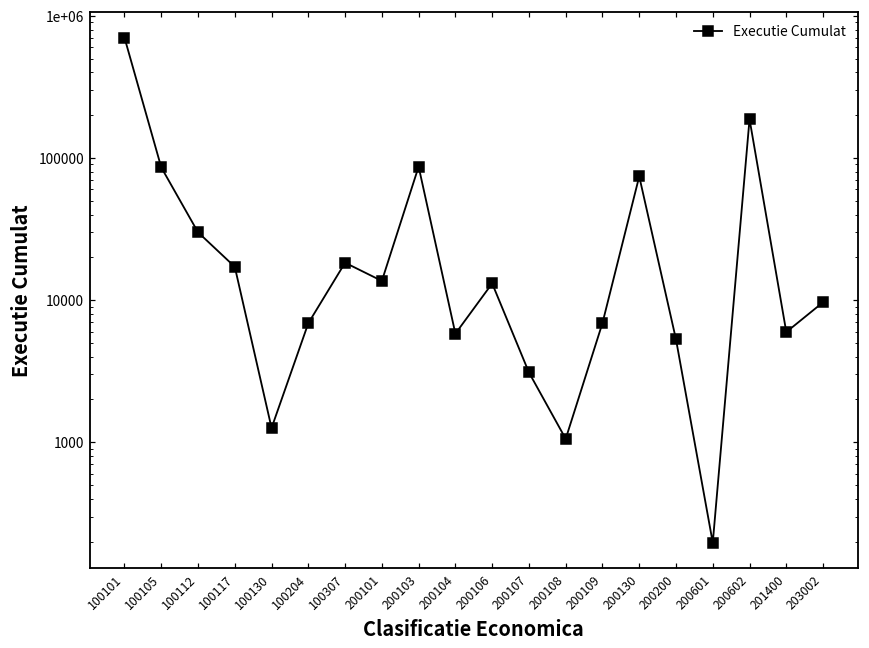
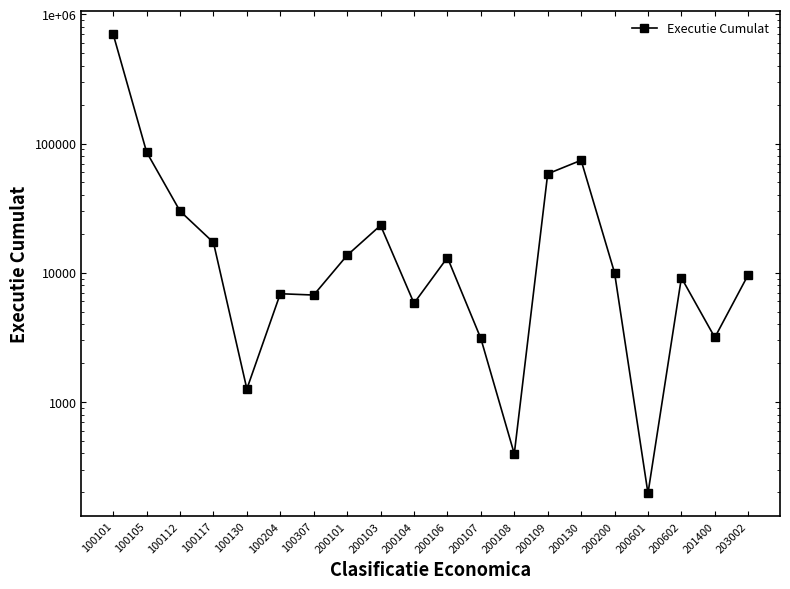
  {
    "100101": 700000,
    "100105": 90000,
    "100112": 30000,
    "100117": 17000,
    "100130": 1300,
    "100204": 7000,
-   "100307": 18000,
+   "100307": 7000,
    "200101": 14000,
-   "200103": 90000,
+   "200103": 23000,
    "200104": 6000,
    "200106": 13000,
    "200107": 3100,
-   "200108": 1100,
-   "200109": 7000,
+   "200108": 400,
+   "200109": 60000,
    "200130": 70000,
-   "200200": 5300,
+   "200200": 10000,
    "200601": 200,
-   "200602": 190000,
-   "201400": 6000,
+   "200602": 9000,
+   "201400": 3200,
    "203002": 10000
  }
